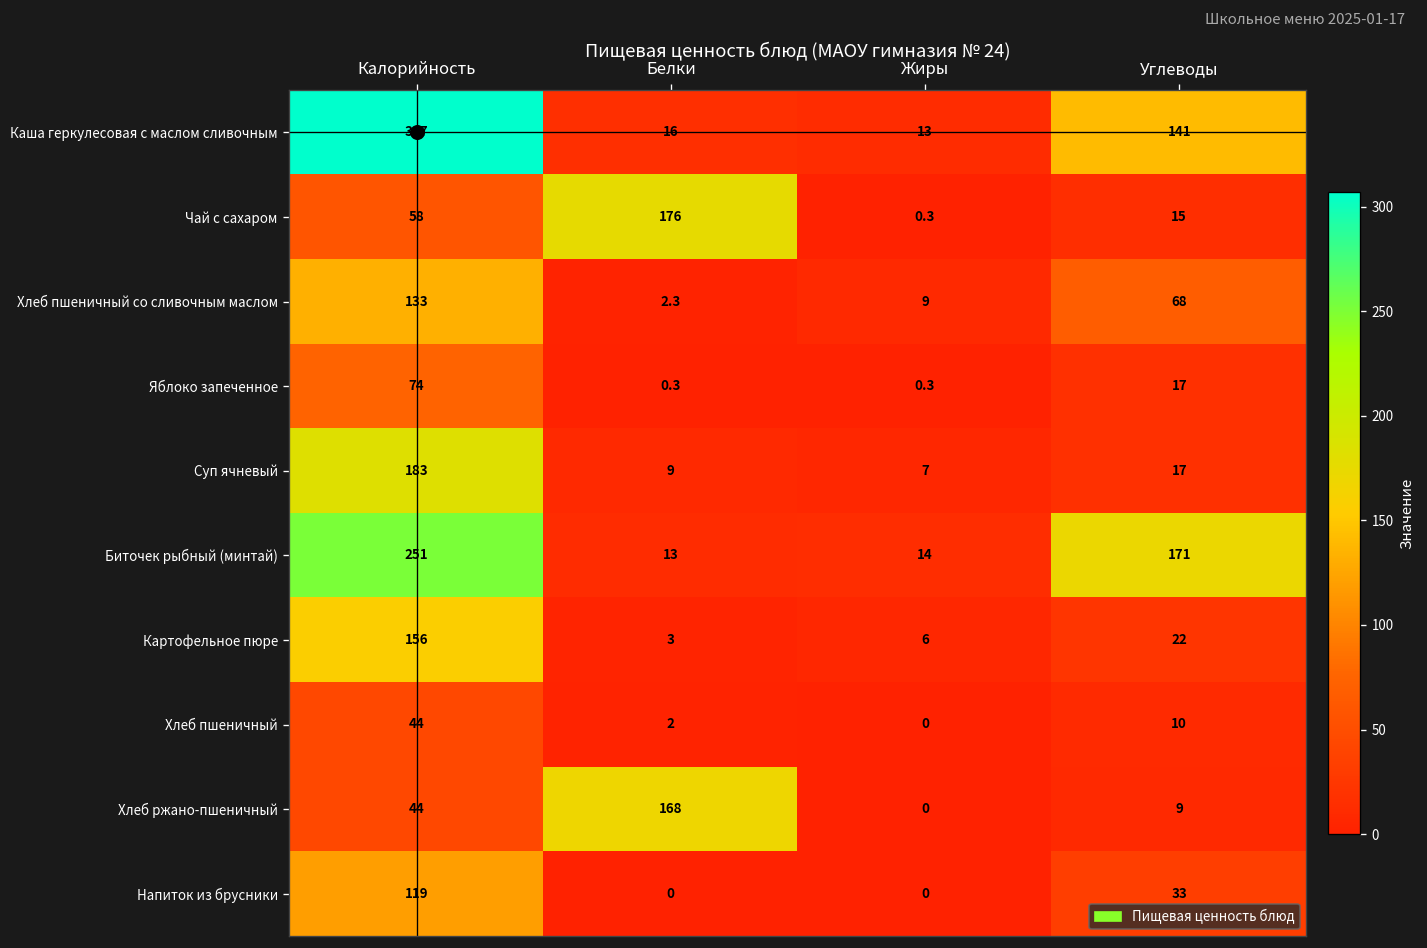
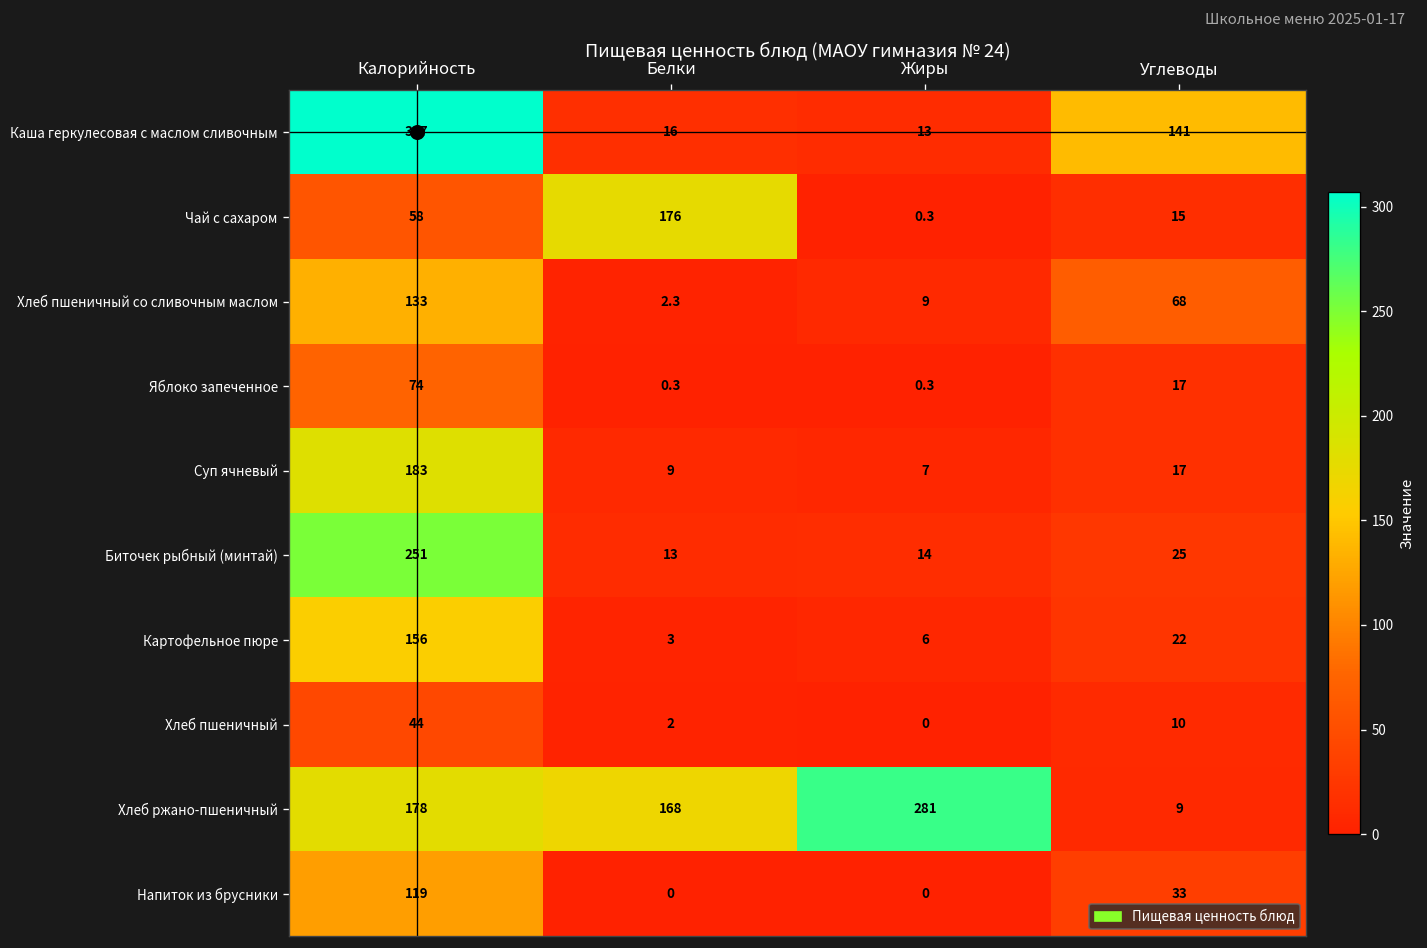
  {
    "Каша геркулесовая с маслом сливочным": {
      "Белки": 16,
      "Жиры": 13,
      "Углеводы": 141
    },
    "Чай с сахаром": {
      "Калорийность": 58,
      "Белки": 176,
      "Жиры": 0.3,
      "Углеводы": 15
    },
    "Хлеб пшеничный со сливочным маслом": {
      "Калорийность": 133,
      "Белки": 2.3,
      "Жиры": 9,
      "Углеводы": 68
    },
    "Яблоко запеченное": {
      "Калорийность": 74,
      "Белки": 0.3,
      "Жиры": 0.3,
      "Углеводы": 17
    },
    "Суп ячневый": {
      "Калорийность": 183,
      "Белки": 9,
      "Жиры": 7,
      "Углеводы": 17
    },
    "Биточек рыбный (минтай)": {
      "Калорийность": 251,
      "Белки": 13,
      "Жиры": 14,
-     "Углеводы": 171
+     "Углеводы": 25
    },
    "Картофельное пюре": {
      "Калорийность": 156,
      "Белки": 3,
      "Жиры": 6,
      "Углеводы": 22
    },
    "Хлеб пшеничный": {
      "Калорийность": 44,
      "Белки": 2,
      "Жиры": 0,
      "Углеводы": 10
    },
    "Хлеб ржано-пшеничный": {
-     "Калорийность": 44,
+     "Калорийность": 178,
      "Белки": 168,
-     "Жиры": 0,
+     "Жиры": 281,
      "Углеводы": 9
    },
    "Напиток из брусники": {
      "Калорийность": 119,
      "Белки": 0,
      "Жиры": 0,
      "Углеводы": 33
    }
  }
